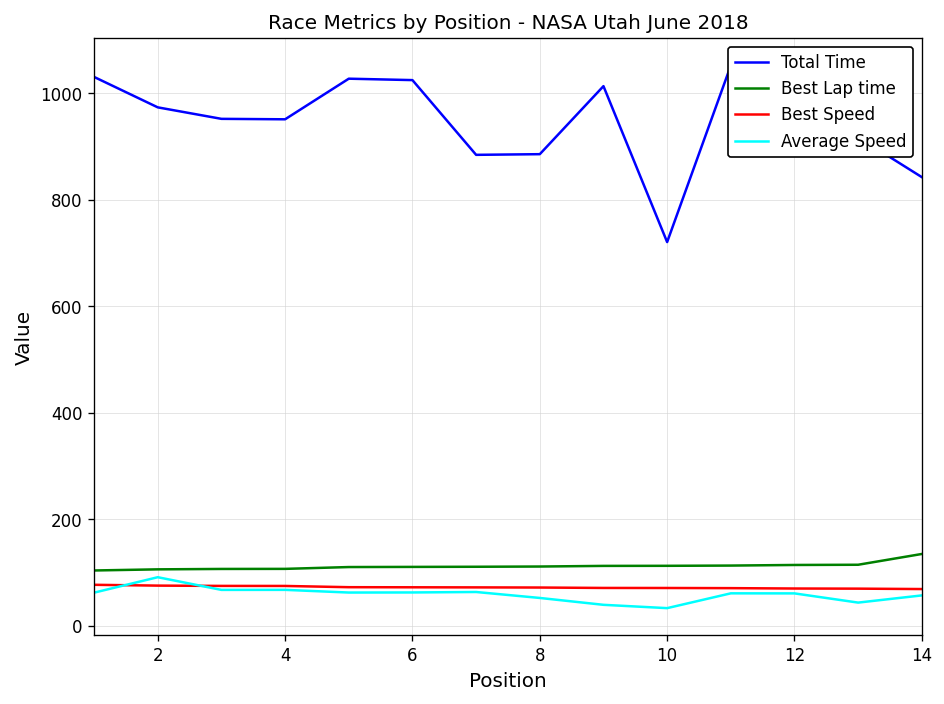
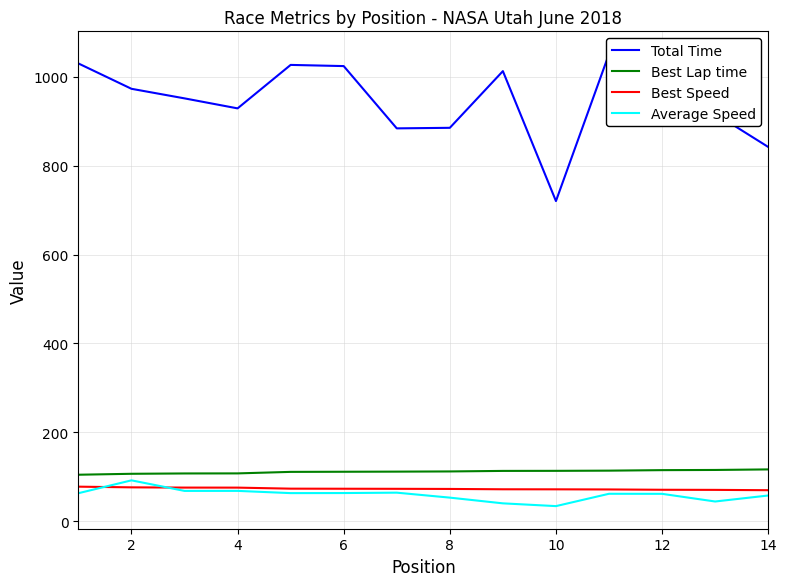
  {
    "Total Time": {
      "2": 970,
-     "4": 950,
+     "4": 930,
      "6": 1020,
      "8": 890,
      "10": 720,
      "14": 840
    },
    "Best Lap time": {
      "2": 110,
      "4": 110,
      "6": 110,
      "8": 110,
      "10": 110,
      "12": 110,
-     "14": 140
+     "14": 120
    },
    "Best Speed": {
      "2": 80,
      "4": 80,
      "6": 70,
      "8": 70,
      "10": 70,
      "12": 70,
      "14": 70
    },
    "Average Speed": {
      "2": 90,
      "4": 70,
      "6": 60,
      "8": 50,
      "10": 30,
      "12": 60,
      "14": 60
    }
  }
